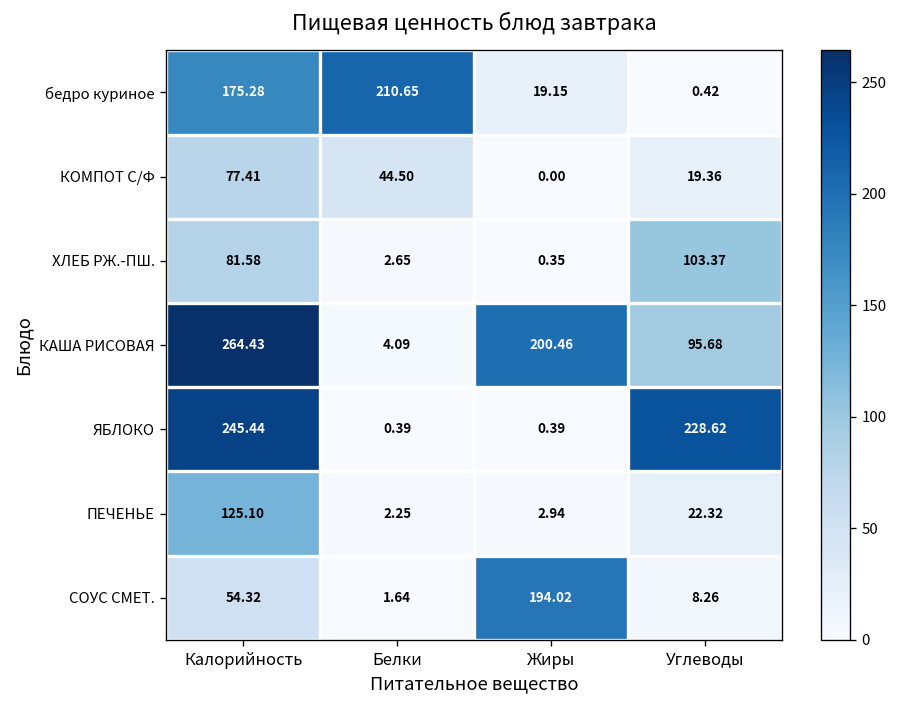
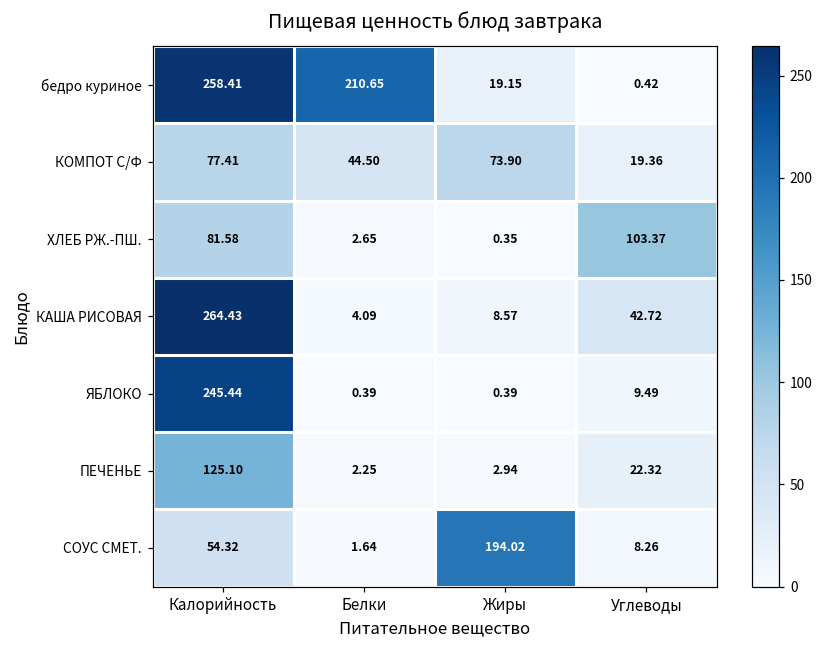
  {
    "бедро куриное": {
-     "Калорийность": 175.28,
+     "Калорийность": 258.41,
      "Белки": 210.65,
      "Жиры": 19.15,
      "Углеводы": 0.42
    },
    "КОМПОТ С/Ф": {
      "Калорийность": 77.41,
      "Белки": 44.50,
-     "Жиры": 0.00,
+     "Жиры": 73.90,
      "Углеводы": 19.36
    },
    "ХЛЕБ РЖ.-ПШ.": {
      "Калорийность": 81.58,
      "Белки": 2.65,
      "Жиры": 0.35,
      "Углеводы": 103.37
    },
    "КАША РИСОВАЯ": {
      "Калорийность": 264.43,
      "Белки": 4.09,
-     "Жиры": 200.46,
-     "Углеводы": 95.68
+     "Жиры": 8.57,
+     "Углеводы": 42.72
    },
    "ЯБЛОКО": {
      "Калорийность": 245.44,
      "Белки": 0.39,
      "Жиры": 0.39,
-     "Углеводы": 228.62
+     "Углеводы": 9.49
    },
    "ПЕЧЕНЬЕ": {
      "Калорийность": 125.10,
      "Белки": 2.25,
      "Жиры": 2.94,
      "Углеводы": 22.32
    },
    "СОУС СМЕТ.": {
      "Калорийность": 54.32,
      "Белки": 1.64,
      "Жиры": 194.02,
      "Углеводы": 8.26
    }
  }
